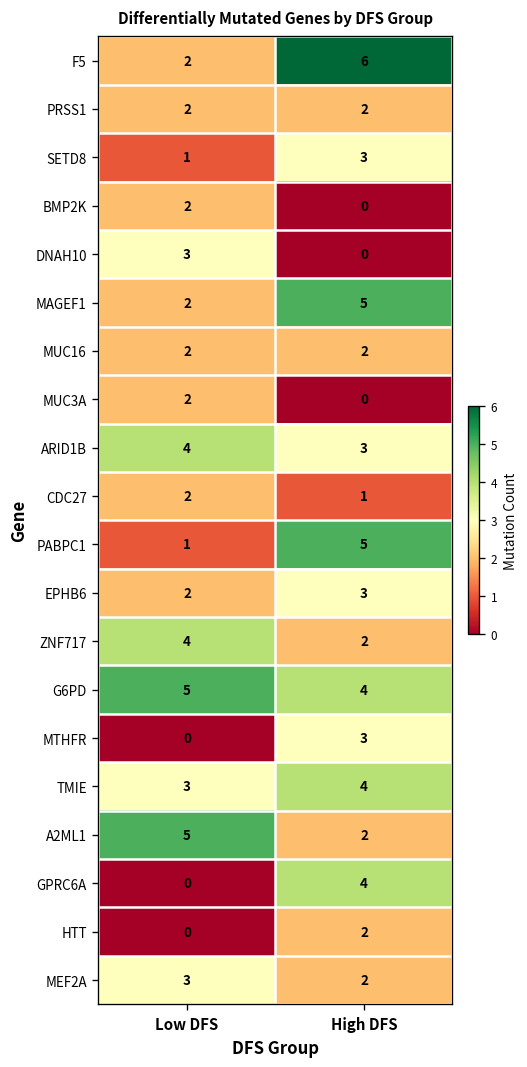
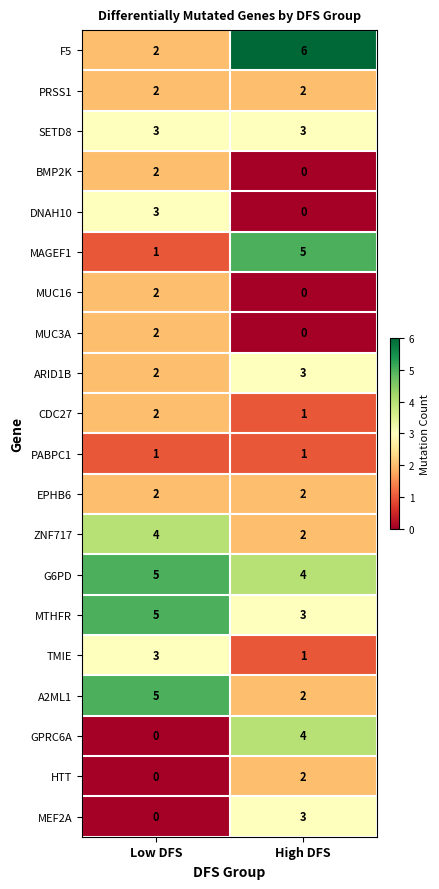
  {
    "F5": {
      "Low DFS": 2,
      "High DFS": 6
    },
    "PRSS1": {
      "Low DFS": 2,
      "High DFS": 2
    },
    "SETD8": {
-     "Low DFS": 1,
+     "Low DFS": 3,
      "High DFS": 3
    },
    "BMP2K": {
      "Low DFS": 2,
      "High DFS": 0
    },
    "DNAH10": {
      "Low DFS": 3,
      "High DFS": 0
    },
    "MAGEF1": {
-     "Low DFS": 2,
+     "Low DFS": 1,
      "High DFS": 5
    },
    "MUC16": {
      "Low DFS": 2,
-     "High DFS": 2
+     "High DFS": 0
    },
    "MUC3A": {
      "Low DFS": 2,
      "High DFS": 0
    },
    "ARID1B": {
-     "Low DFS": 4,
+     "Low DFS": 2,
      "High DFS": 3
    },
    "CDC27": {
      "Low DFS": 2,
      "High DFS": 1
    },
    "PABPC1": {
      "Low DFS": 1,
-     "High DFS": 5
+     "High DFS": 1
    },
    "EPHB6": {
      "Low DFS": 2,
-     "High DFS": 3
+     "High DFS": 2
    },
    "ZNF717": {
      "Low DFS": 4,
      "High DFS": 2
    },
    "G6PD": {
      "Low DFS": 5,
      "High DFS": 4
    },
    "MTHFR": {
-     "Low DFS": 0,
+     "Low DFS": 5,
      "High DFS": 3
    },
    "TMIE": {
      "Low DFS": 3,
-     "High DFS": 4
+     "High DFS": 1
    },
    "A2ML1": {
      "Low DFS": 5,
      "High DFS": 2
    },
    "GPRC6A": {
      "Low DFS": 0,
      "High DFS": 4
    },
    "HTT": {
      "Low DFS": 0,
      "High DFS": 2
    },
    "MEF2A": {
-     "Low DFS": 3,
-     "High DFS": 2
+     "Low DFS": 0,
+     "High DFS": 3
    }
  }
